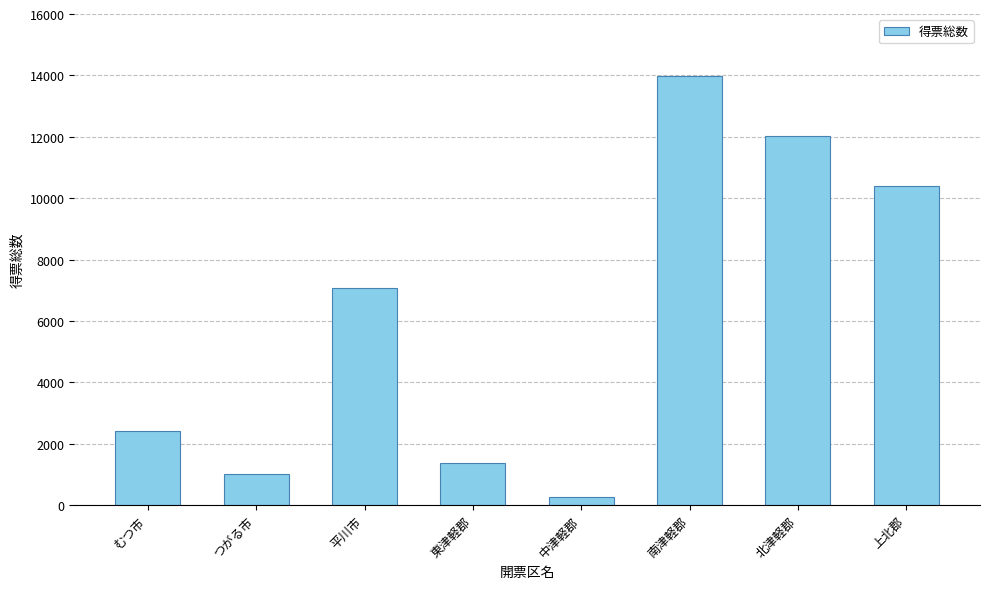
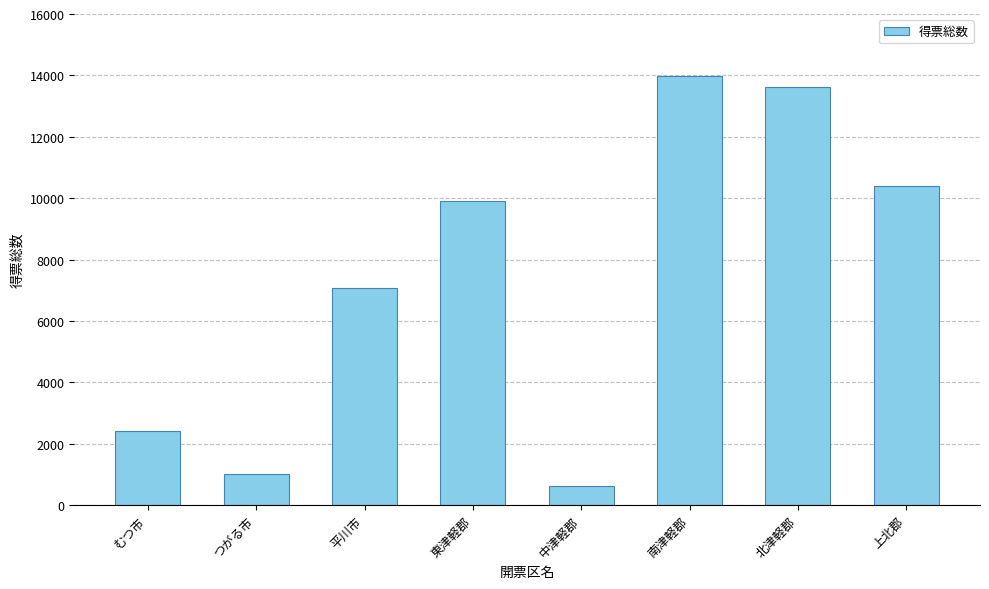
  {
    "むつ市": 2400,
    "つがる市": 1000,
    "平川市": 7100,
-   "東津軽郡": 1400,
-   "中津軽郡": 300,
+   "東津軽郡": 9900,
+   "中津軽郡": 600,
    "南津軽郡": 14000,
-   "北津軽郡": 12000,
+   "北津軽郡": 13600,
    "上北郡": 10400
  }
